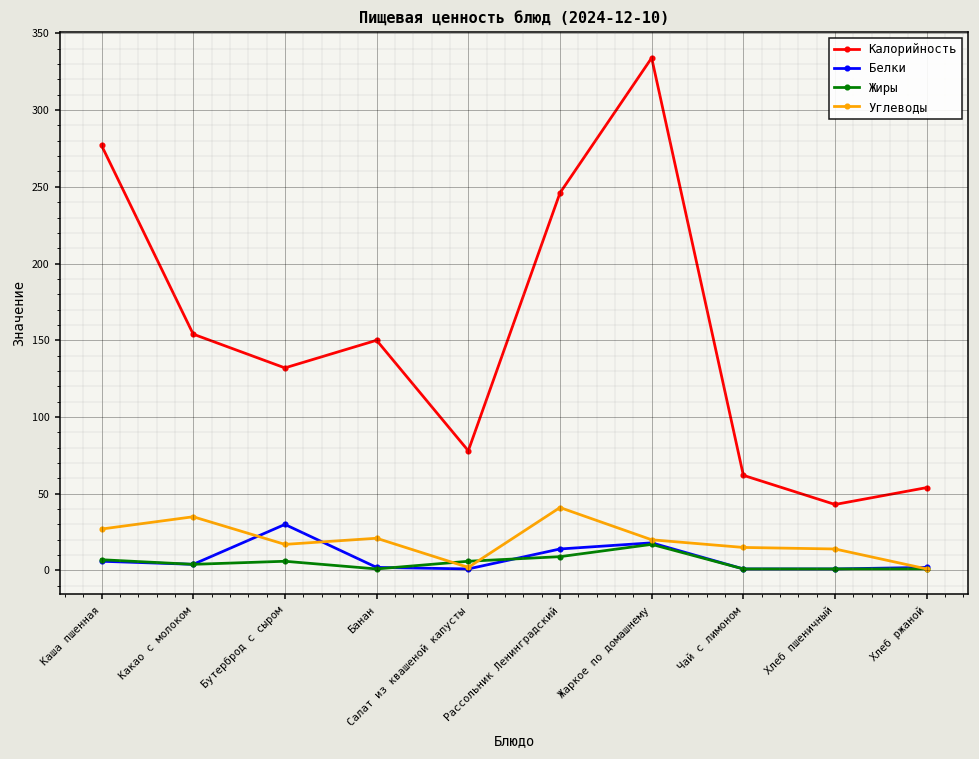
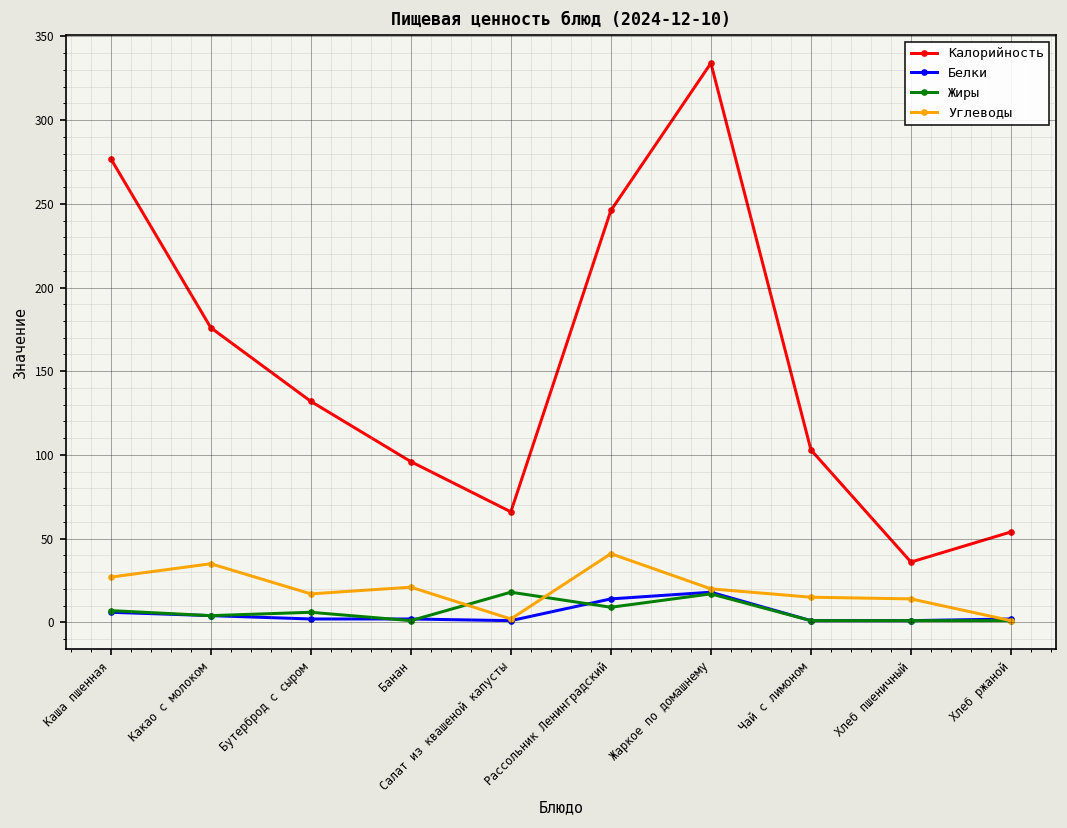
  {
    "Калорийность": {
      "Каша пшенная": 277,
-     "Какао с молоком": 154,
+     "Какао с молоком": 176,
      "Бутерброд с сыром": 132,
-     "Банан": 150,
-     "Салат из квашеной капусты": 78,
+     "Банан": 96,
+     "Салат из квашеной капусты": 66,
      "Рассольник Ленинградский": 246,
      "Жаркое по домашнему": 334,
-     "Чай с лимоном": 62,
-     "Хлеб пшеничный": 43,
+     "Чай с лимоном": 103,
+     "Хлеб пшеничный": 36,
      "Хлеб ржаной": 54
    },
    "Белки": {
-     "Бутерброд с сыром": 30,
+     "Бутерброд с сыром": 2,
      "Рассольник Ленинградский": 14
    },
    "Жиры": {
      "Бутерброд с сыром": 6,
-     "Салат из квашеной капусты": 6,
+     "Салат из квашеной капусты": 18,
      "Рассольник Ленинградский": 9
    },
    "Углеводы": {
      "Каша пшенная": 27,
      "Какао с молоком": 35,
      "Бутерброд с сыром": 17,
      "Банан": 21,
      "Рассольник Ленинградский": 41,
      "Жаркое по домашнему": 20,
      "Чай с лимоном": 15,
      "Хлеб пшеничный": 14
    }
  }
